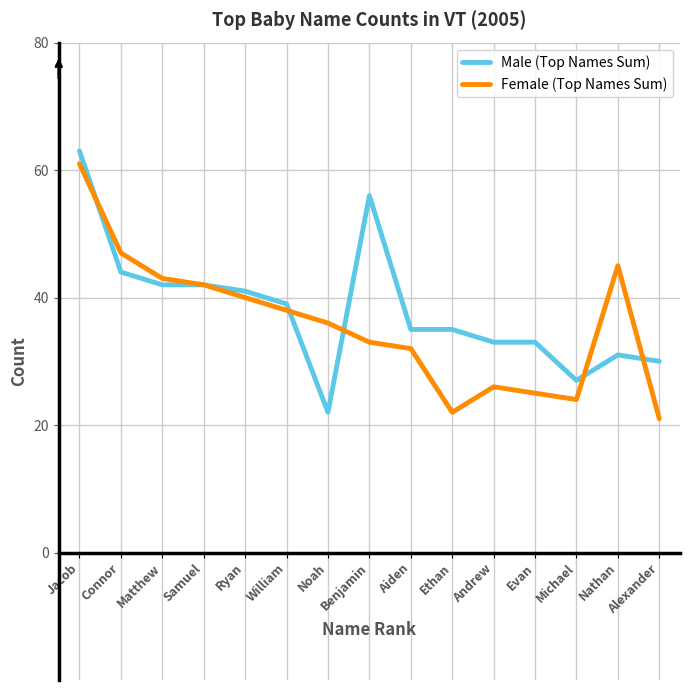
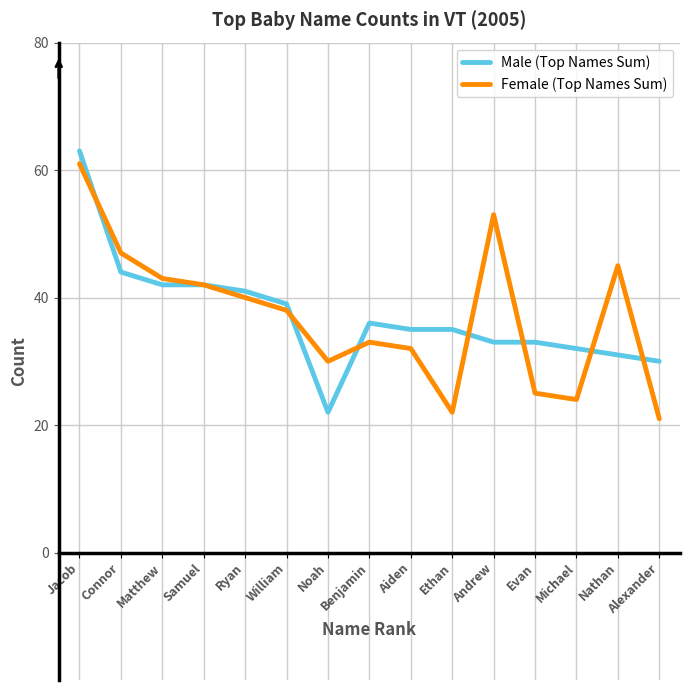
  {
    "Male (Top Names Sum)": {
      "Jacob": 63,
      "Connor": 44,
      "Matthew": 42,
      "Ryan": 41,
      "William": 39,
      "Noah": 22,
-     "Benjamin": 56,
+     "Benjamin": 36,
      "Aiden": 35,
      "Ethan": 35,
      "Andrew": 33,
      "Evan": 33,
-     "Michael": 27,
+     "Michael": 32,
      "Nathan": 31,
      "Alexander": 30
    },
    "Female (Top Names Sum)": {
      "Jacob": 61,
      "Connor": 47,
      "Matthew": 43,
      "Ryan": 40,
      "William": 38,
-     "Noah": 36,
+     "Noah": 30,
      "Benjamin": 33,
      "Aiden": 32,
      "Ethan": 22,
-     "Andrew": 26,
+     "Andrew": 53,
      "Evan": 25,
      "Michael": 24,
      "Nathan": 45,
      "Alexander": 21
    }
  }
